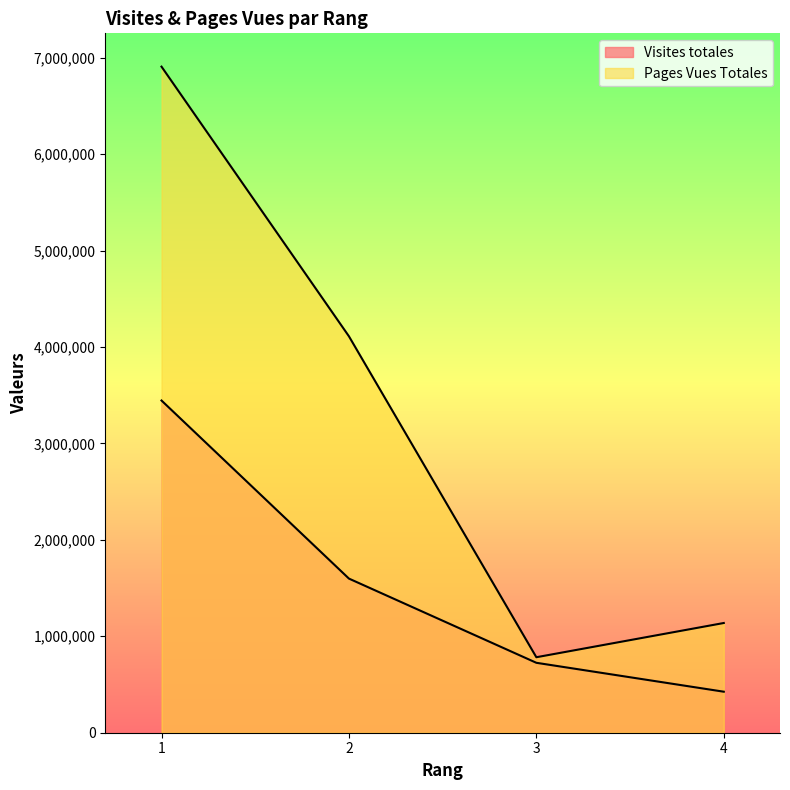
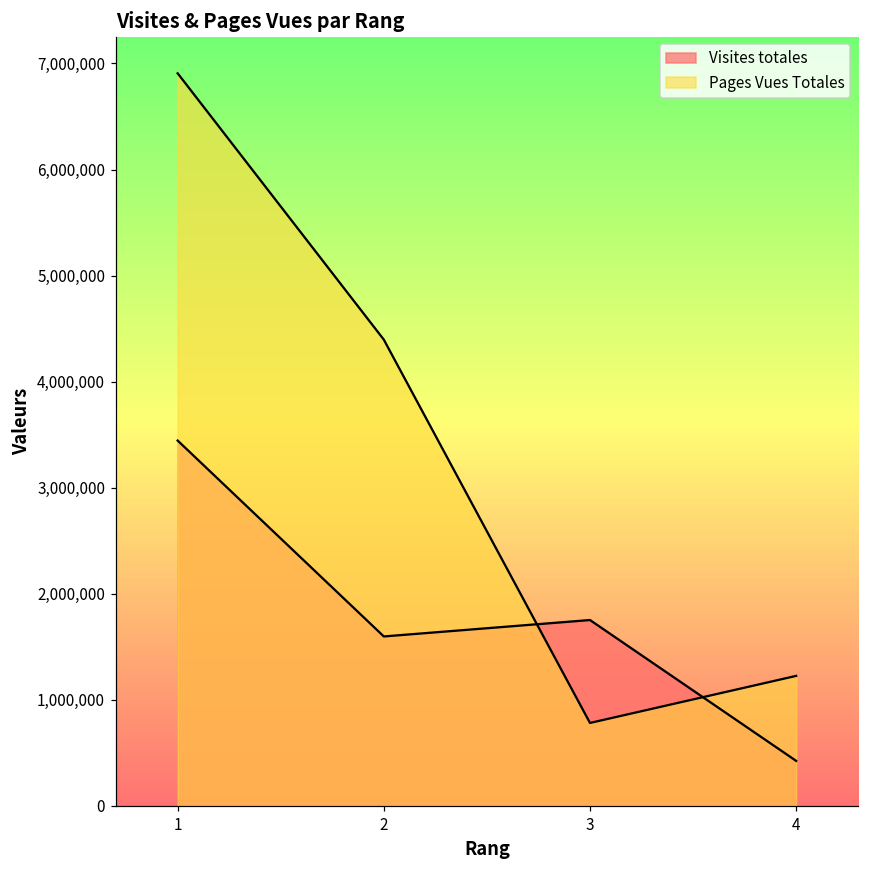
  {
    "Visites totales": {
      "1": "3,400,000",
      "2": "1,600,000",
-     "3": "700,000",
+     "3": "1,800,000",
      "4": "400,000"
    },
    "Pages Vues Totales": {
      "1": "6,900,000",
-     "2": "4,100,000",
+     "2": "4,400,000",
      "3": "800,000",
-     "4": "1,100,000"
+     "4": "1,200,000"
    }
  }
